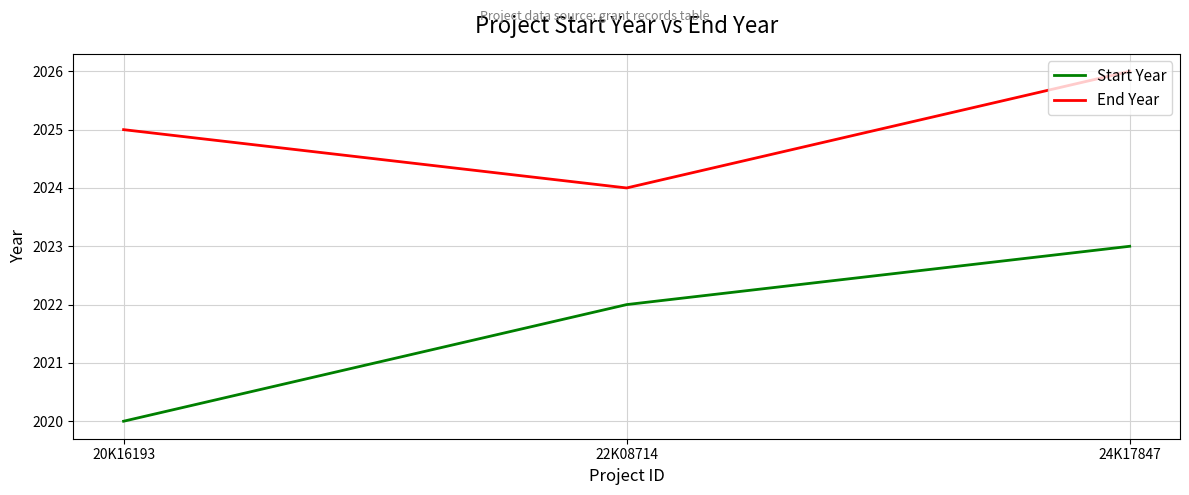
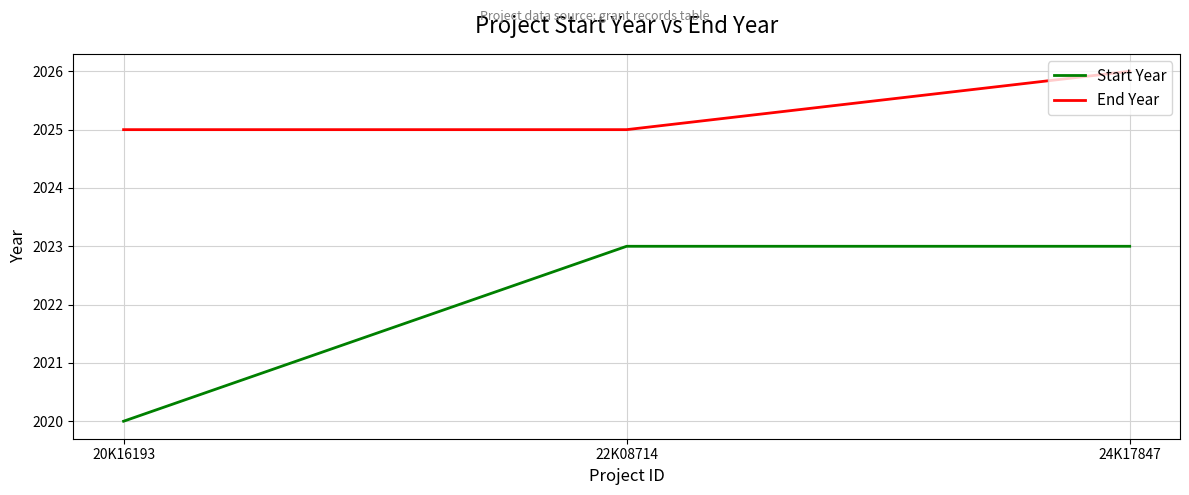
  {
    "Start Year": {
      "20K16193": 2020,
-     "22K08714": 2022,
+     "22K08714": 2023,
      "24K17847": 2023
    },
    "End Year": {
      "20K16193": 2025,
-     "22K08714": 2024
+     "22K08714": 2025
    }
  }
